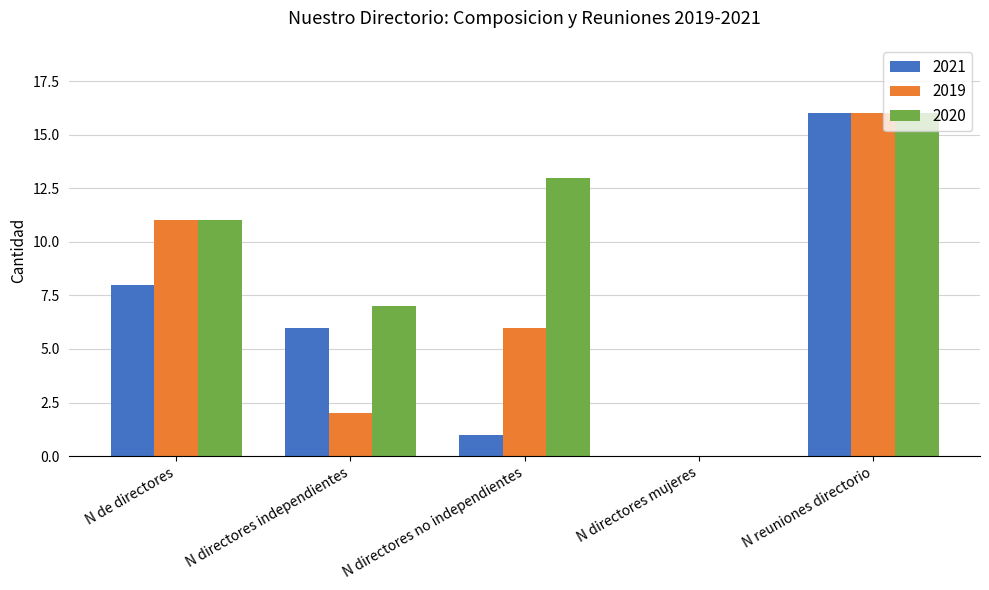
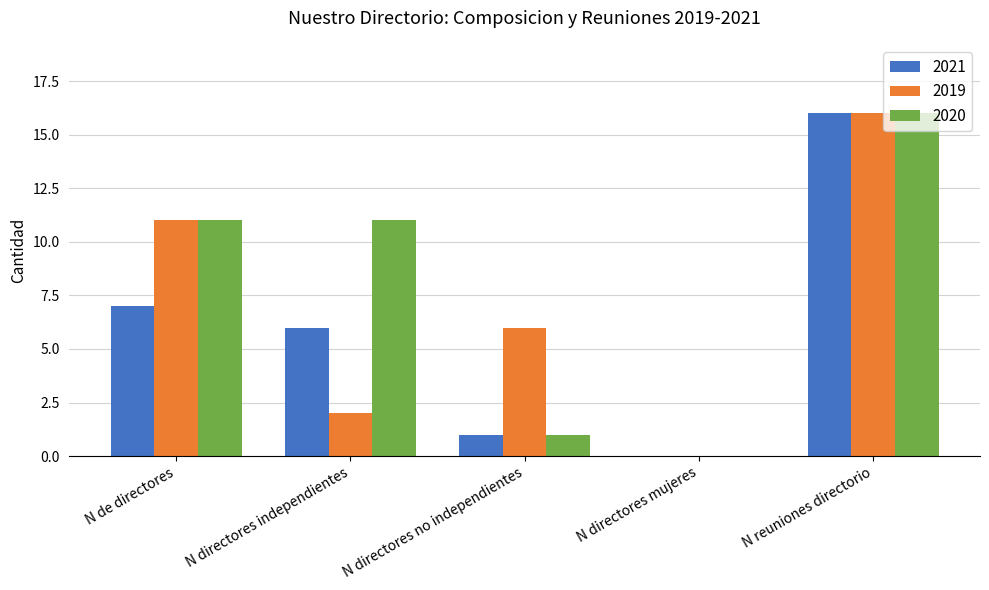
  {
    "2021": {
-     "N de directores": 8,
+     "N de directores": 7,
      "N directores independientes": 6,
      "N directores no independientes": 1,
      "N directores mujeres": 0,
      "N reuniones directorio": 16
    },
    "2019": {
      "N de directores": 11,
      "N directores independientes": 2,
      "N directores no independientes": 6,
      "N directores mujeres": 0,
      "N reuniones directorio": 16
    },
    "2020": {
      "N de directores": 11,
-     "N directores independientes": 7,
-     "N directores no independientes": 13,
+     "N directores independientes": 11,
+     "N directores no independientes": 1,
      "N directores mujeres": 0
    }
  }
